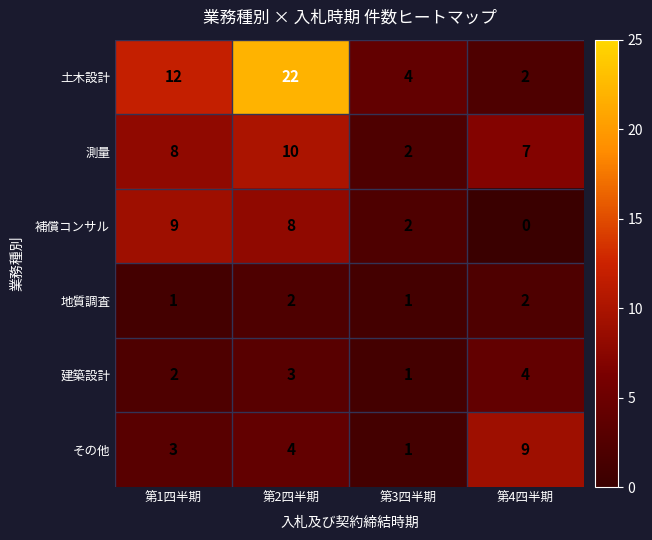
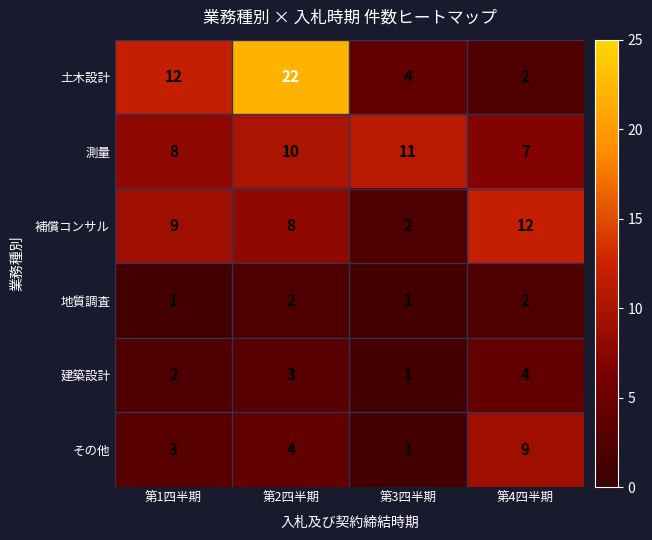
  {
    "土木設計": {
      "第1四半期": 12,
      "第2四半期": 22,
      "第3四半期": 4,
      "第4四半期": 2
    },
    "測量": {
      "第1四半期": 8,
      "第2四半期": 10,
-     "第3四半期": 2,
+     "第3四半期": 11,
      "第4四半期": 7
    },
    "補償コンサル": {
      "第1四半期": 9,
      "第2四半期": 8,
      "第3四半期": 2,
-     "第4四半期": 0
+     "第4四半期": 12
    },
    "地質調査": {
      "第1四半期": 1,
      "第2四半期": 2,
      "第3四半期": 1,
      "第4四半期": 2
    },
    "建築設計": {
      "第1四半期": 2,
      "第2四半期": 3,
      "第3四半期": 1,
      "第4四半期": 4
    },
    "その他": {
      "第1四半期": 3,
      "第2四半期": 4,
      "第3四半期": 1,
      "第4四半期": 9
    }
  }
